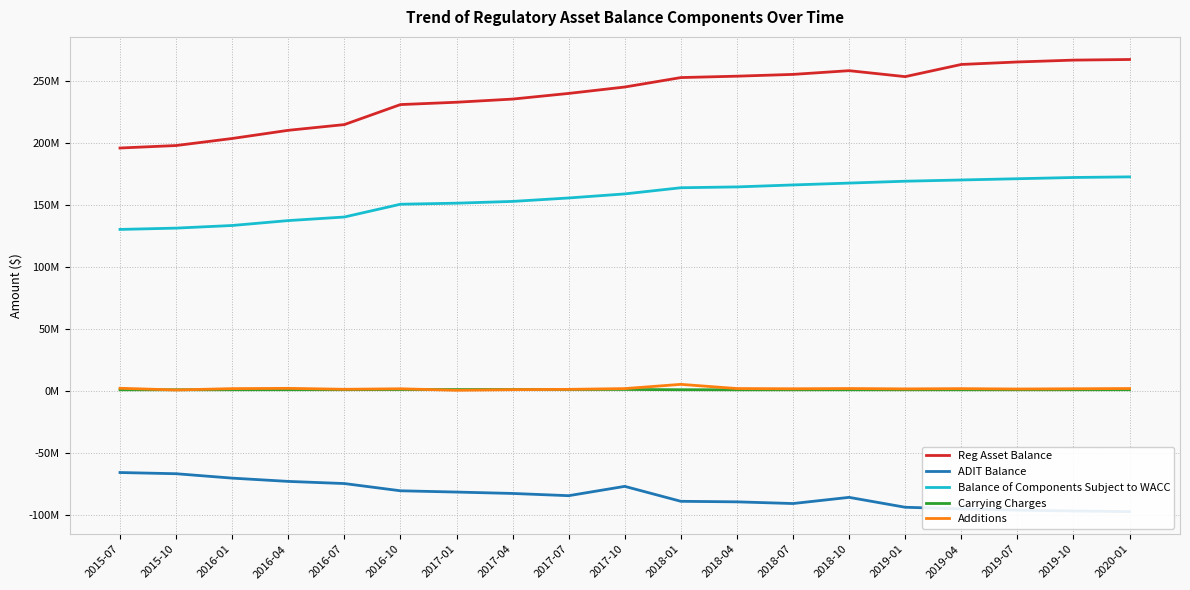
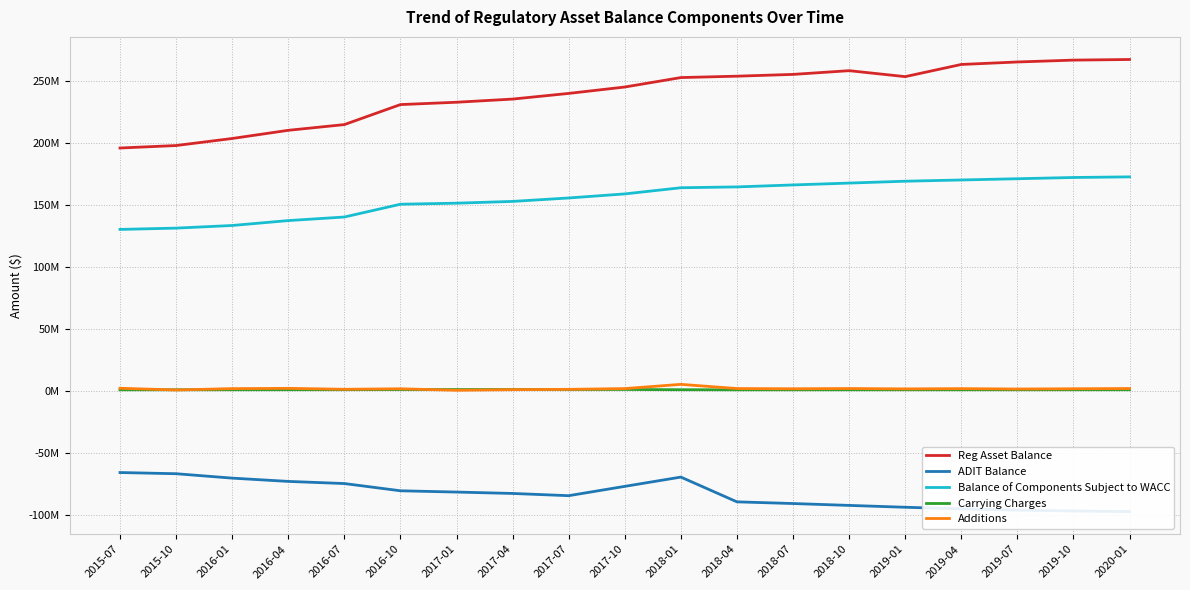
  {
    "Reg Asset Balance": {
      "2015-07": 196000000,
      "2015-10": 198000000,
      "2016-01": 203000000,
      "2016-04": 210000000,
      "2016-07": 215000000,
      "2016-10": 231000000,
      "2017-01": 233000000,
      "2017-04": 235000000,
      "2017-07": 240000000,
      "2017-10": 245000000,
      "2018-01": 252000000,
      "2018-04": 254000000,
      "2018-07": 255000000,
      "2018-10": 258000000,
      "2019-01": 253000000,
      "2019-04": 263000000,
      "2019-07": 265000000,
      "2019-10": 267000000,
      "2020-01": 267000000
    },
    "ADIT Balance": {
      "2015-07": -66000000,
      "2015-10": -66000000,
      "2016-01": -70000000,
      "2016-04": -73000000,
      "2016-07": -74000000,
      "2016-10": -80000000,
      "2017-01": -81000000,
      "2017-04": -82000000,
      "2017-07": -84000000,
      "2017-10": -77000000,
-     "2018-01": -89000000,
+     "2018-01": -69000000,
      "2018-04": -89000000,
      "2018-07": -91000000,
-     "2018-10": -86000000,
+     "2018-10": -92000000,
      "2019-01": -94000000
    },
    "Balance of Components Subject to WACC": {
      "2015-07": 130000000,
      "2015-10": 131000000,
      "2016-01": 133000000,
      "2016-04": 137000000,
      "2016-07": 140000000,
      "2016-10": 150000000,
      "2017-01": 151000000,
      "2017-04": 153000000,
      "2017-07": 156000000,
      "2017-10": 159000000,
      "2018-01": 164000000,
      "2018-04": 164000000,
      "2018-07": 166000000,
      "2018-10": 168000000,
      "2019-01": 169000000,
      "2019-04": 170000000,
      "2019-07": 171000000,
      "2019-10": 172000000,
      "2020-01": 173000000
    },
    "Carrying Charges": {
      "2018-01": 1000000
    },
    "Additions": {
      "2018-01": 5000000
    }
  }
